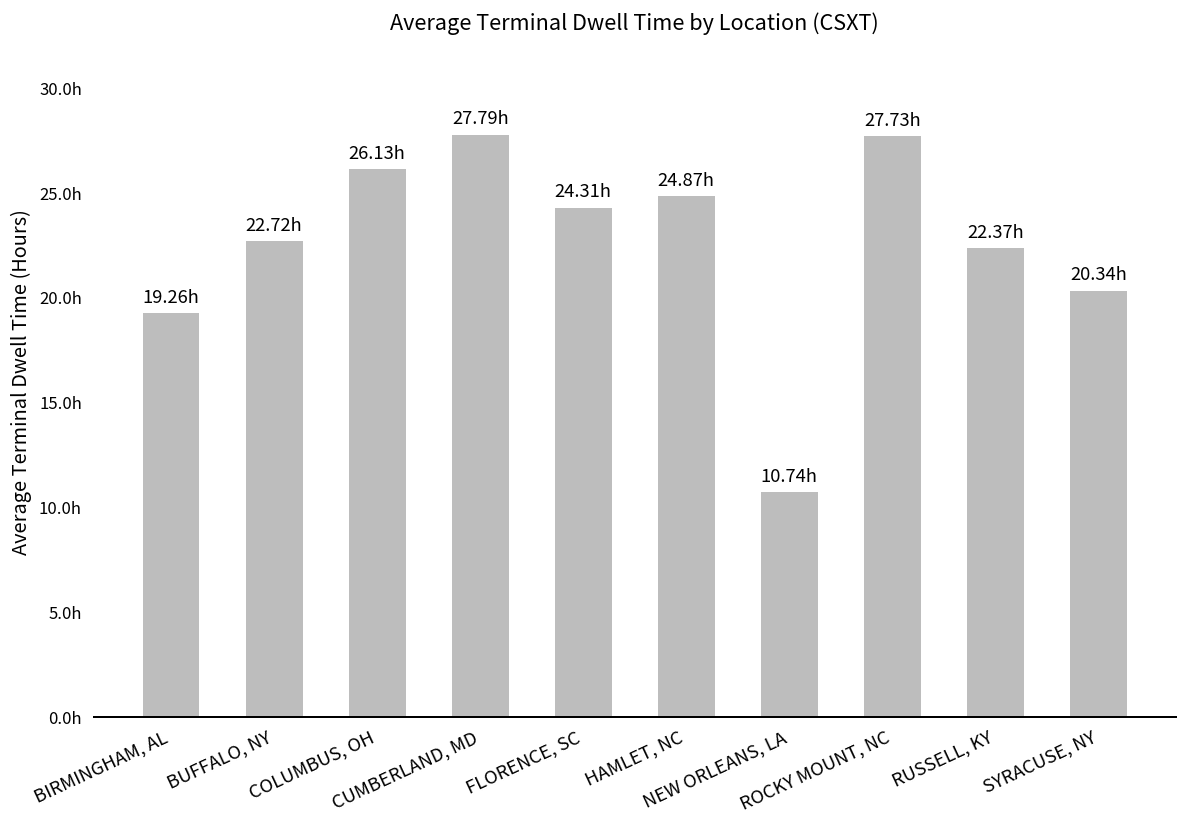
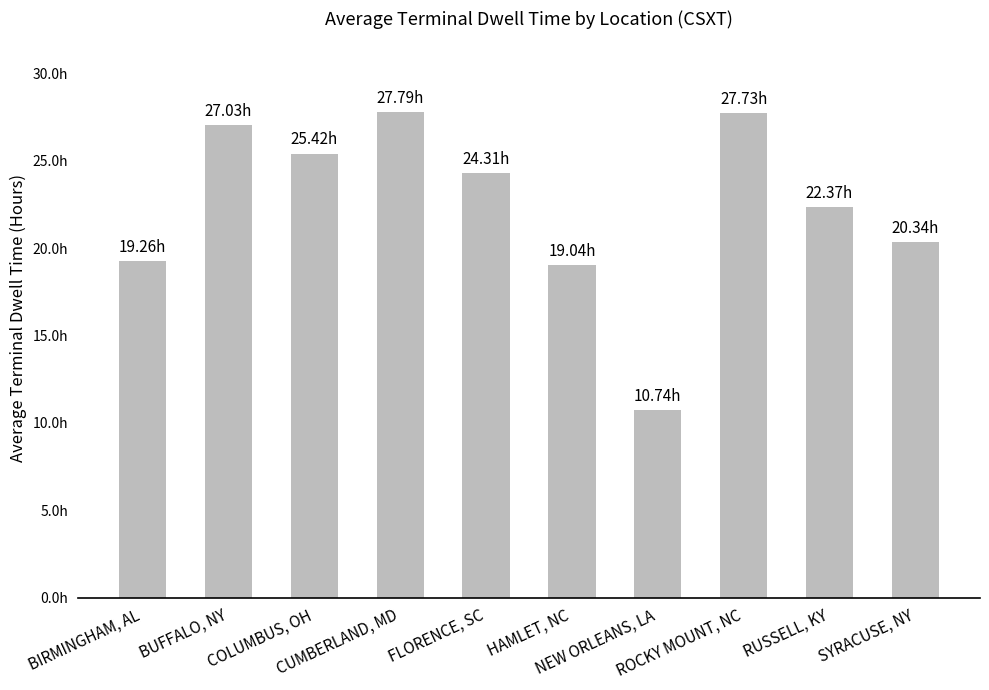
  {
    "BIRMINGHAM, AL": "19.26h",
-   "BUFFALO, NY": "22.72h",
-   "COLUMBUS, OH": "26.13h",
+   "BUFFALO, NY": "27.03h",
+   "COLUMBUS, OH": "25.42h",
    "CUMBERLAND, MD": "27.79h",
    "FLORENCE, SC": "24.31h",
-   "HAMLET, NC": "24.87h",
+   "HAMLET, NC": "19.04h",
    "NEW ORLEANS, LA": "10.74h",
    "ROCKY MOUNT, NC": "27.73h",
    "RUSSELL, KY": "22.37h",
    "SYRACUSE, NY": "20.34h"
  }
